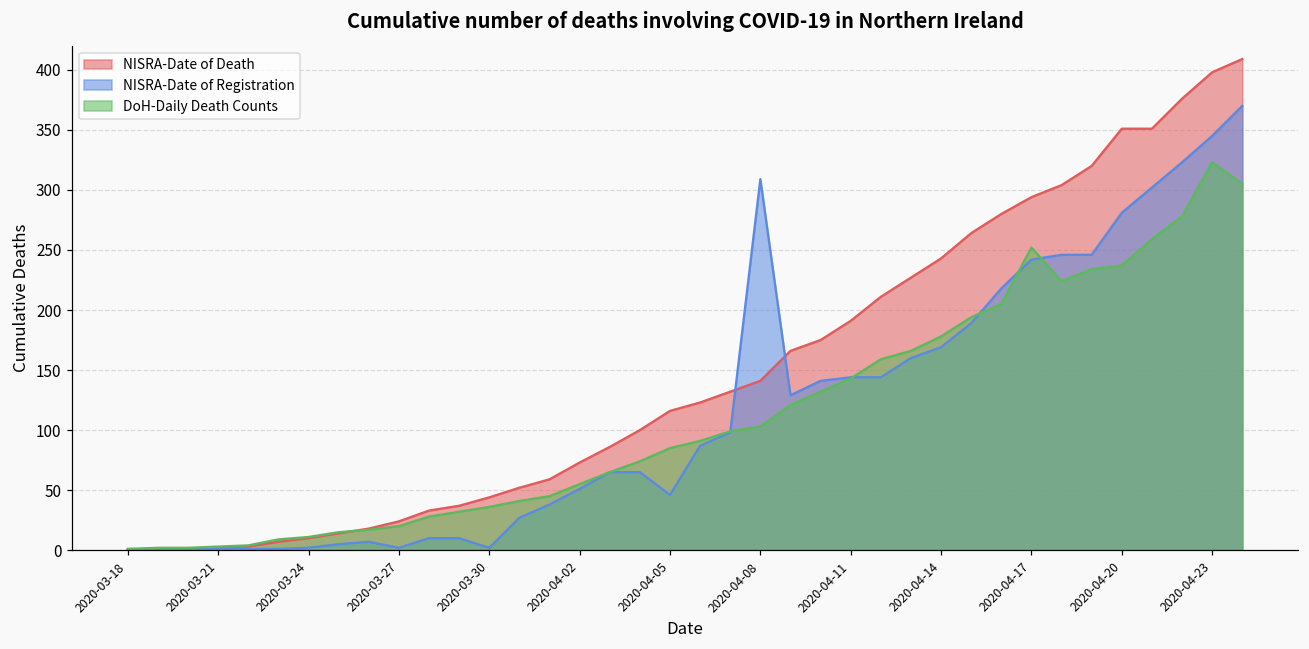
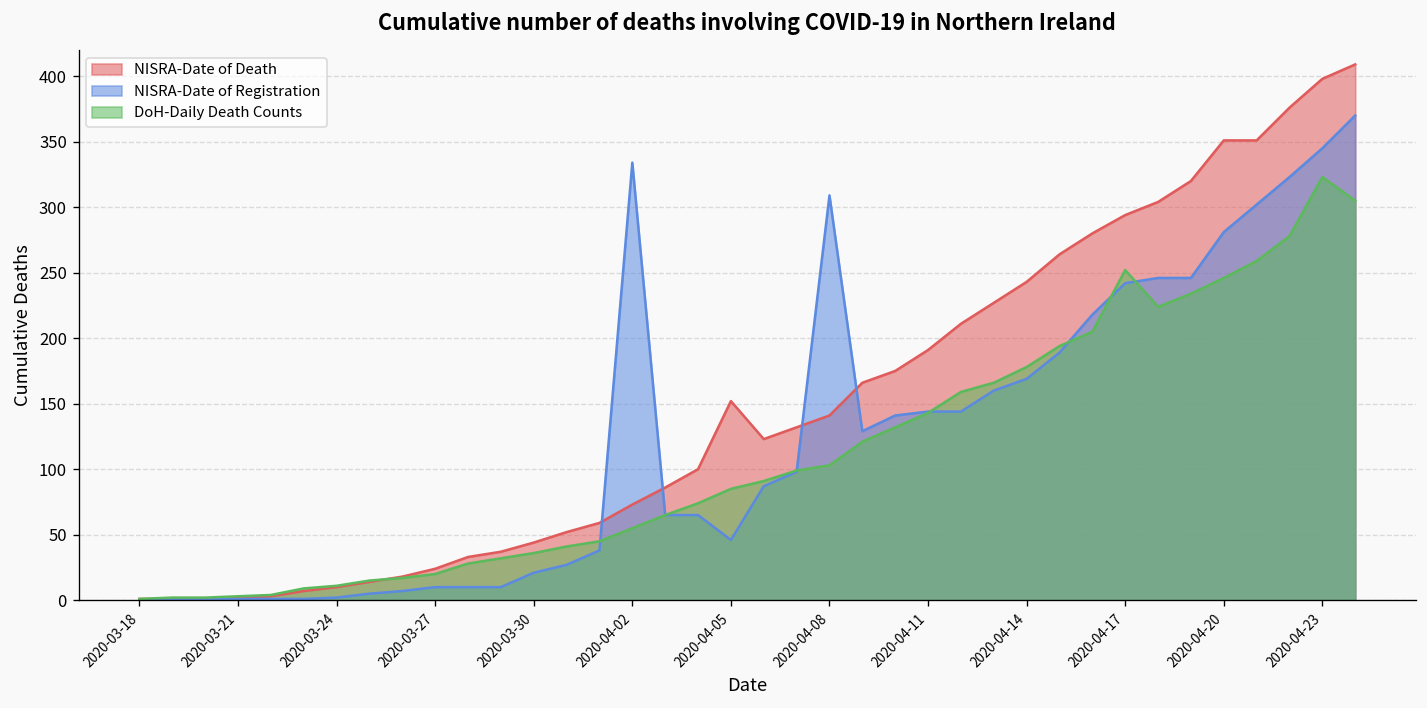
  {
    "NISRA-Date of Death": {
      "2020-03-27": 24,
      "2020-03-30": 44,
      "2020-04-02": 73,
-     "2020-04-05": 116,
+     "2020-04-05": 152,
      "2020-04-08": 141,
      "2020-04-11": 191,
      "2020-04-14": 243,
      "2020-04-17": 294,
      "2020-04-20": 351,
      "2020-04-23": 398
    },
    "NISRA-Date of Registration": {
      "2020-03-24": 2,
-     "2020-03-27": 2,
-     "2020-03-30": 2,
-     "2020-04-02": 51,
+     "2020-03-27": 10,
+     "2020-03-30": 21,
+     "2020-04-02": 334,
      "2020-04-05": 46,
      "2020-04-08": 309,
      "2020-04-14": 169,
      "2020-04-17": 242,
      "2020-04-20": 281,
      "2020-04-23": 345
    },
    "DoH-Daily Death Counts": {
      "2020-03-27": 20,
      "2020-03-30": 36,
      "2020-04-02": 55,
      "2020-04-05": 85,
      "2020-04-08": 103,
      "2020-04-14": 178,
      "2020-04-17": 252,
-     "2020-04-20": 237,
+     "2020-04-20": 246,
      "2020-04-23": 323
    }
  }
